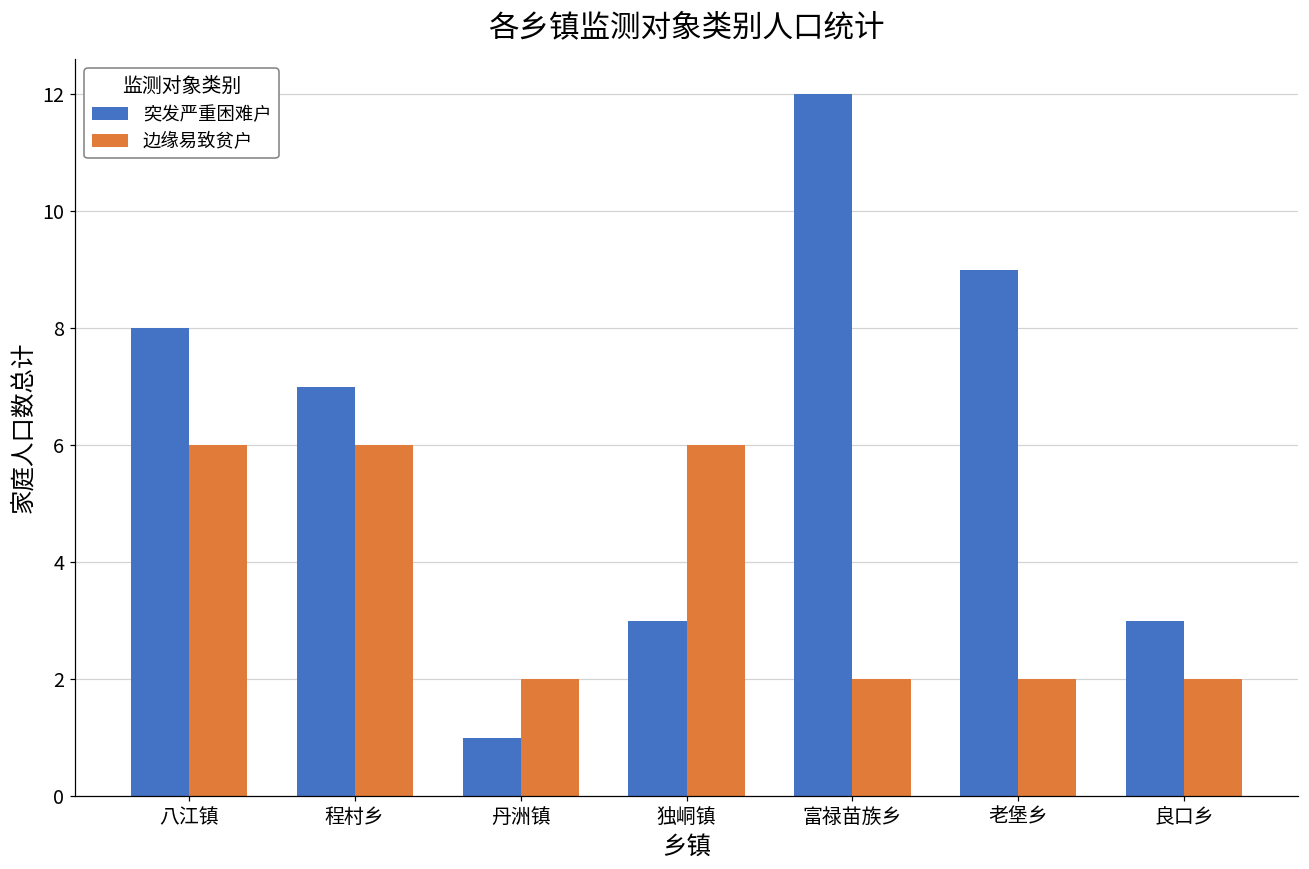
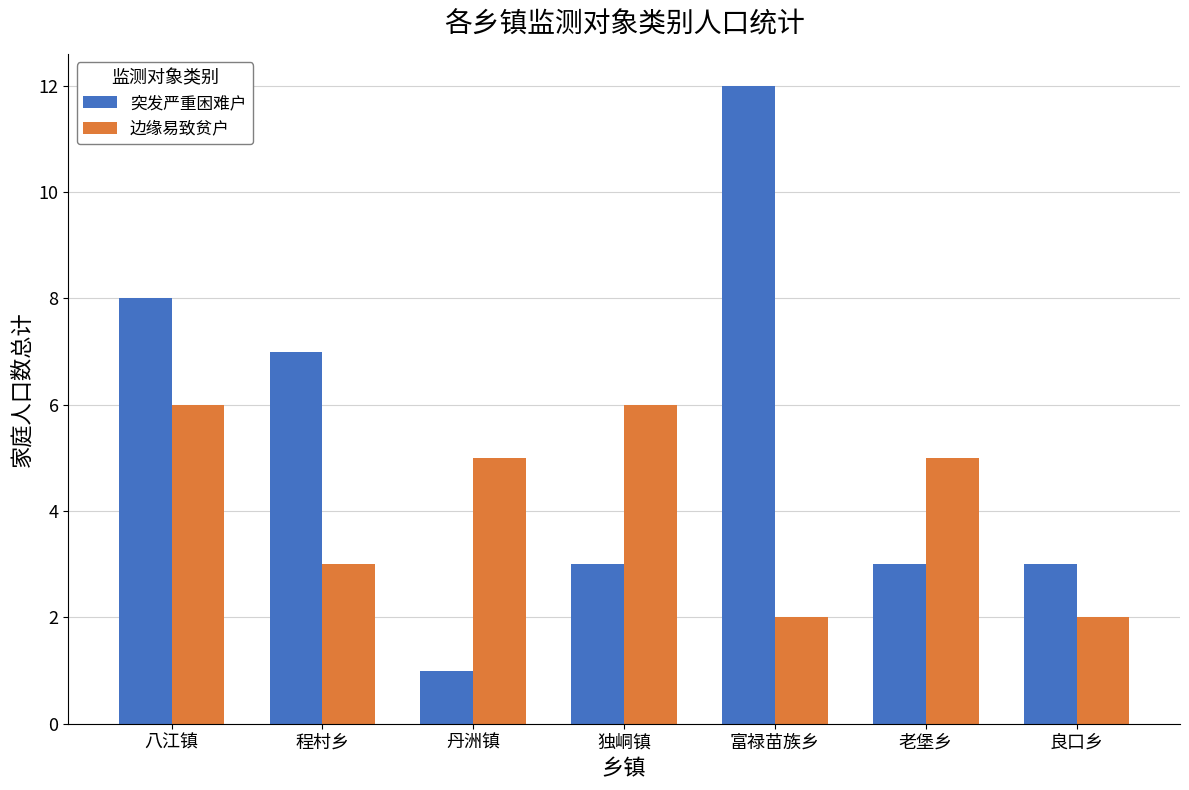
  {
    "突发严重困难户": {
      "八江镇": 8,
      "程村乡": 7,
      "丹洲镇": 1,
      "独峒镇": 3,
      "富禄苗族乡": 12,
-     "老堡乡": 9,
+     "老堡乡": 3,
      "良口乡": 3
    },
    "边缘易致贫户": {
      "八江镇": 6,
-     "程村乡": 6,
-     "丹洲镇": 2,
+     "程村乡": 3,
+     "丹洲镇": 5,
      "独峒镇": 6,
      "富禄苗族乡": 2,
-     "老堡乡": 2,
+     "老堡乡": 5,
      "良口乡": 2
    }
  }
